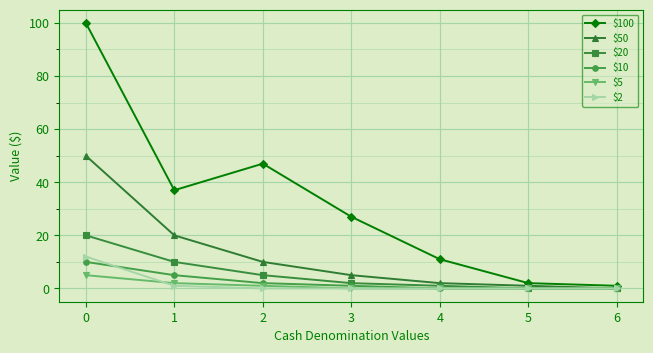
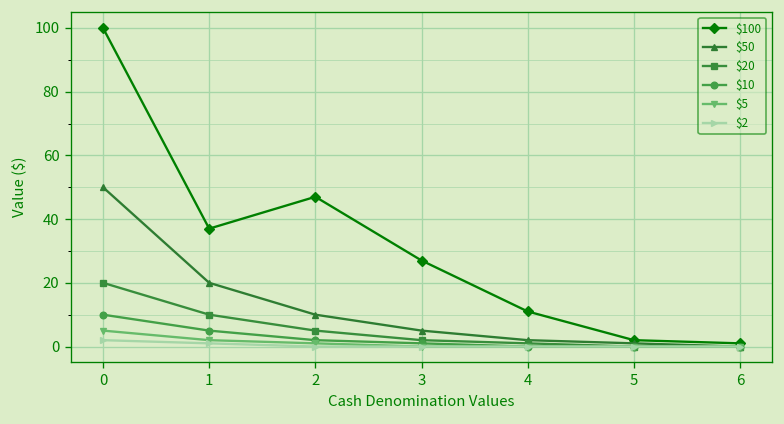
  {
    "$100": {
      "0": 100,
      "1": 37,
      "2": 47,
      "3": 27,
      "4": 11,
      "5": 2,
      "6": 1
    },
    "$2": {
-     "0": 12,
+     "0": 2,
      "1": 1,
      "2": 0
    }
  }
